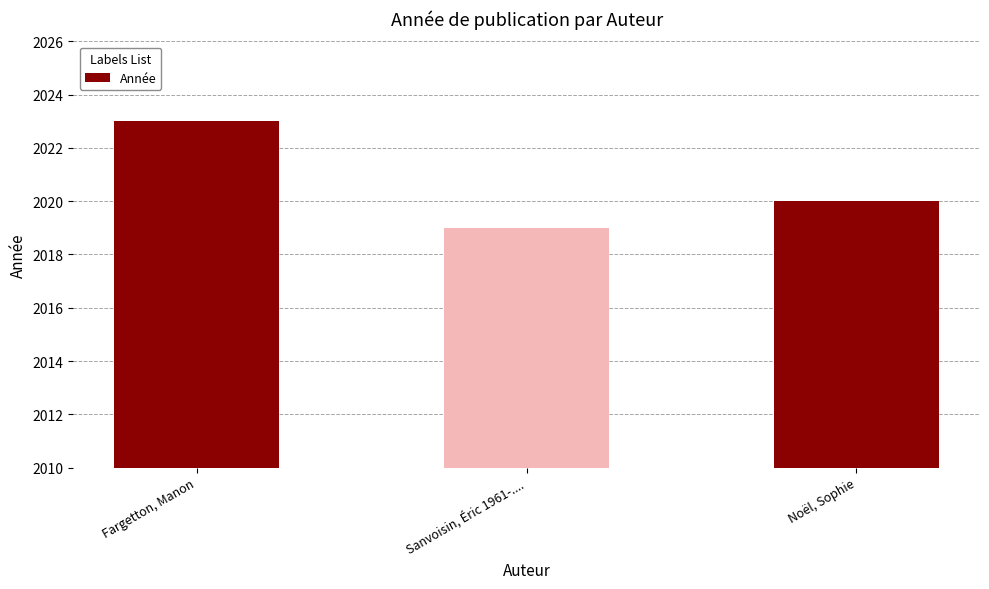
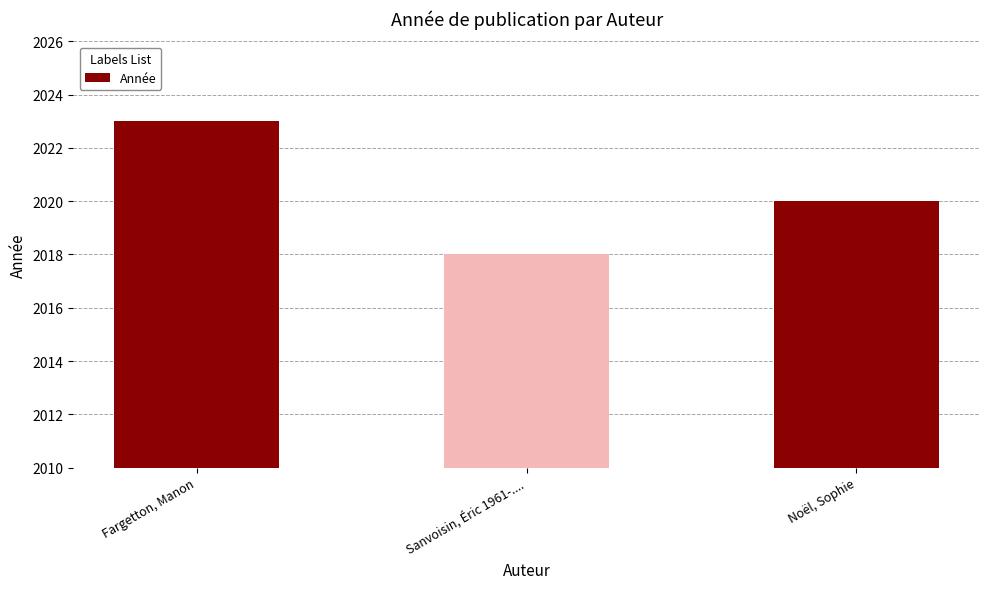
  {
    "Fargetton, Manon": 2023,
-   "Sanvoisin, Éric 1961-....": 2019,
+   "Sanvoisin, Éric 1961-....": 2018,
    "Noël, Sophie": 2020
  }
